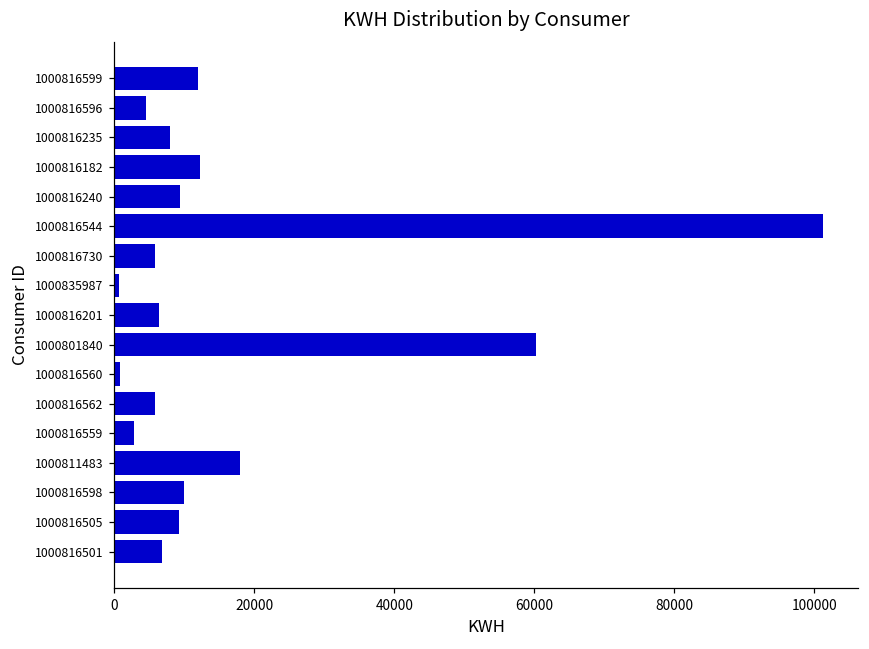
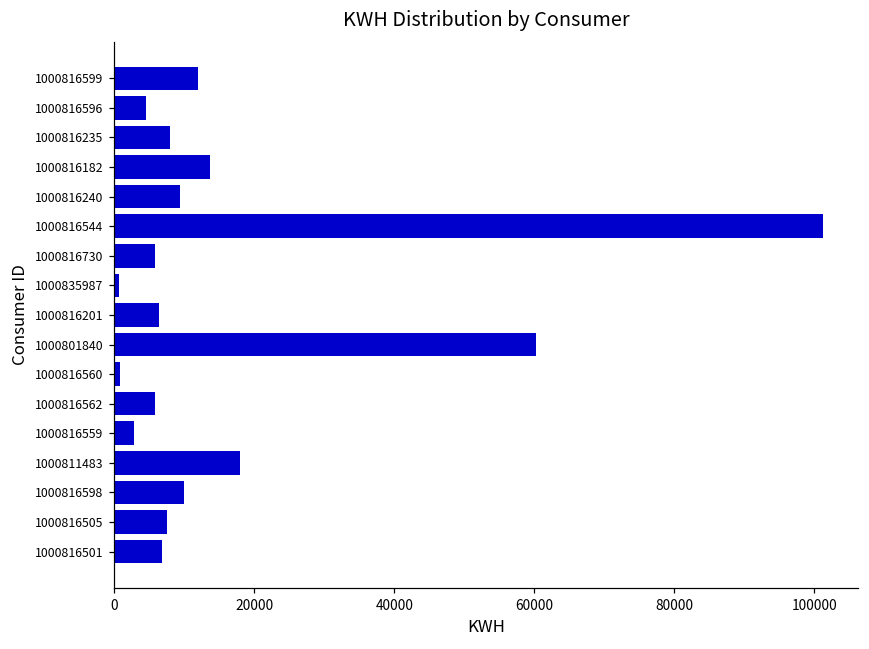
  {
    "1000816599": 12000,
    "1000816596": 5000,
    "1000816235": 8000,
-   "1000816182": 12000,
+   "1000816182": 14000,
    "1000816240": 9000,
    "1000816544": 101000,
    "1000816730": 6000,
    "1000835987": 1000,
    "1000816201": 6000,
    "1000801840": 60000,
    "1000816560": 1000,
    "1000816562": 6000,
    "1000816559": 3000,
    "1000811483": 18000,
    "1000816598": 10000,
-   "1000816505": 9000,
+   "1000816505": 8000,
    "1000816501": 7000
  }
